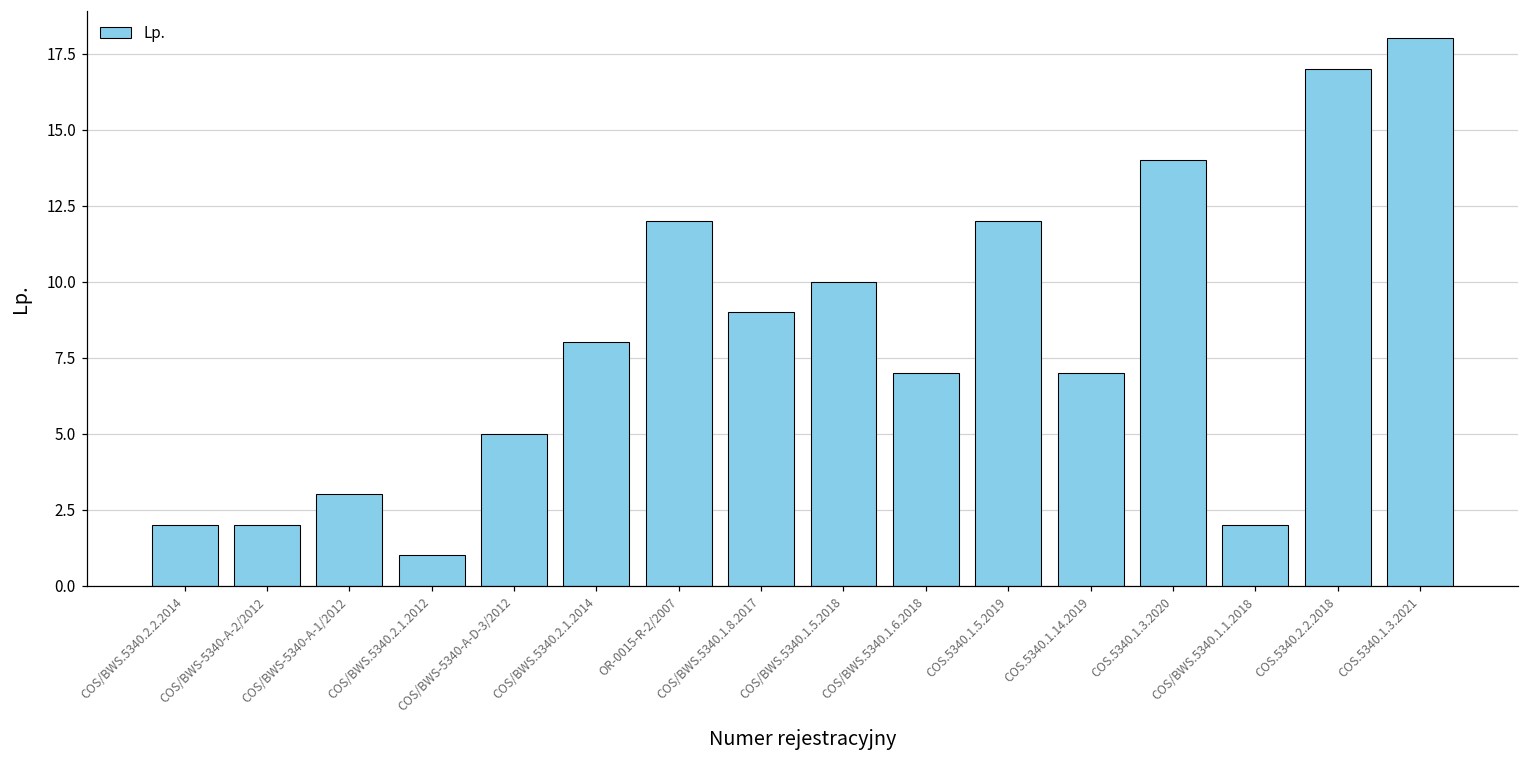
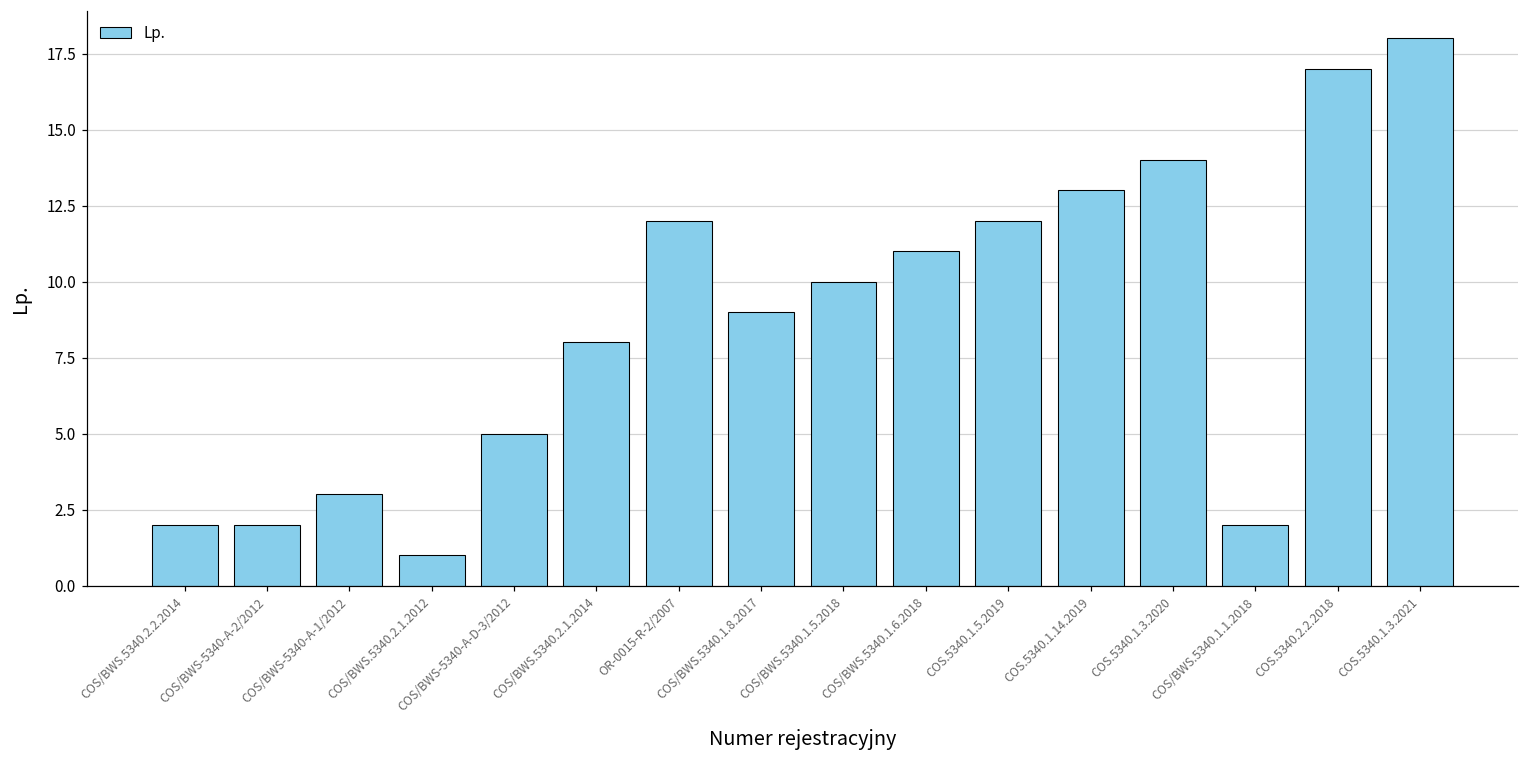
  {
    "COS/BWS.5340.2.2.2014": 2,
    "COS/BWS-5340-A-2/2012": 2,
    "COS/BWS-5340-A-1/2012": 3,
    "COS/BWS.5340.2.1.2012": 1,
    "COS/BWS-5340-A-D-3/2012": 5,
    "COS/BWS.5340.2.1.2014": 8,
    "OR-0015-R-2/2007": 12,
    "COS/BWS.5340.1.8.2017": 9,
    "COS/BWS.5340.1.5.2018": 10,
-   "COS/BWS.5340.1.6.2018": 7,
+   "COS/BWS.5340.1.6.2018": 11,
    "COS.5340.1.5.2019": 12,
-   "COS.5340.1.14.2019": 7,
+   "COS.5340.1.14.2019": 13,
    "COS.5340.1.3.2020": 14,
    "COS/BWS.5340.1.1.2018": 2,
    "COS.5340.2.2.2018": 17,
    "COS.5340.1.3.2021": 18
  }
